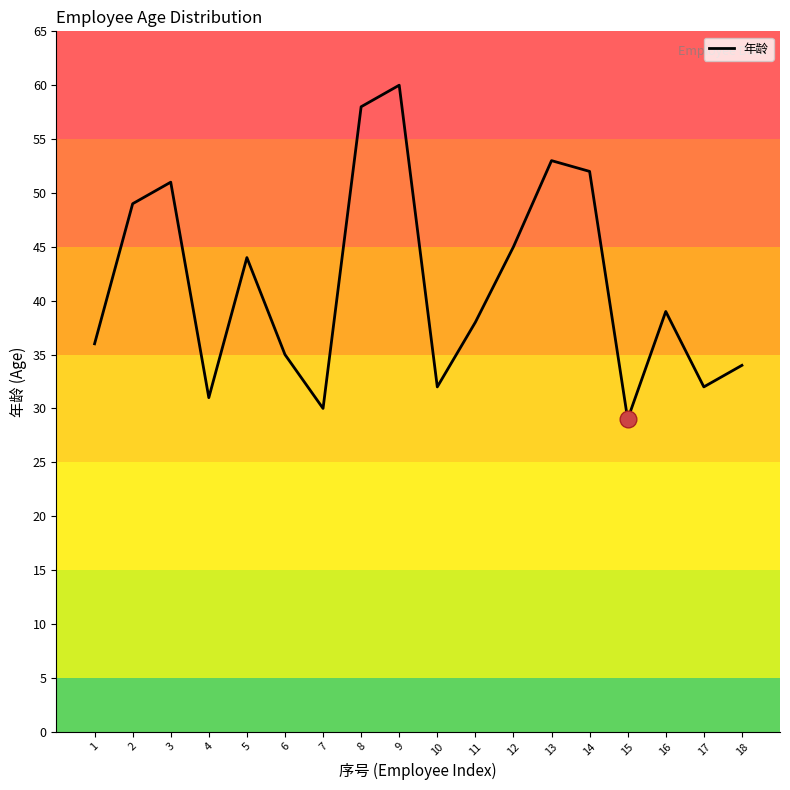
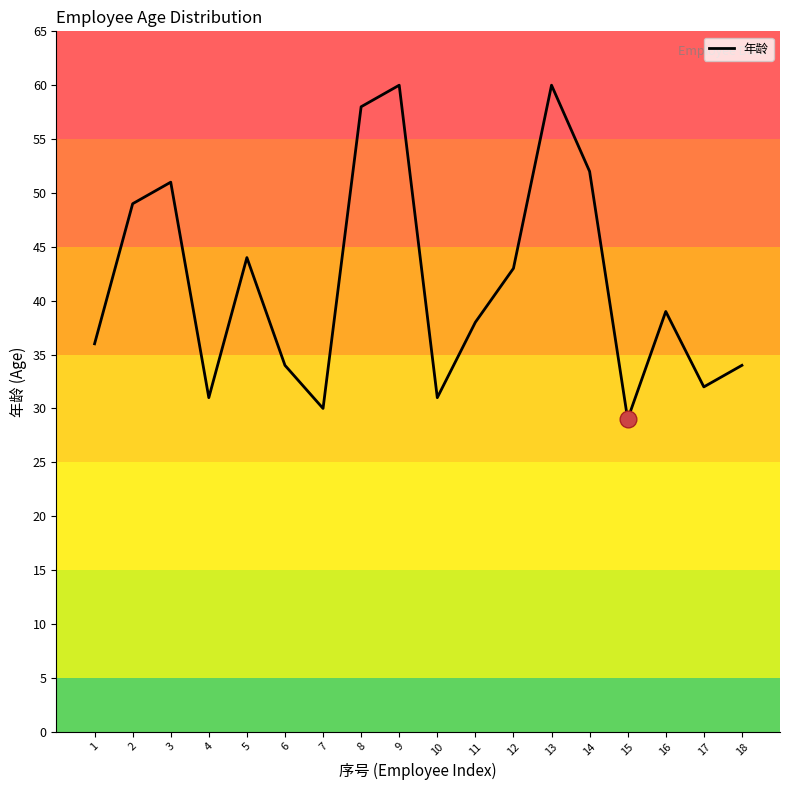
  {
    "年龄": {
      "1": 36,
      "2": 49,
      "3": 51,
      "4": 31,
      "5": 44,
-     "6": 35,
+     "6": 34,
      "7": 30,
      "8": 58,
      "9": 60,
-     "10": 32,
+     "10": 31,
      "11": 38,
-     "12": 45,
-     "13": 53,
+     "12": 43,
+     "13": 60,
      "14": 52,
      "16": 39,
      "17": 32,
      "18": 34
    }
  }
